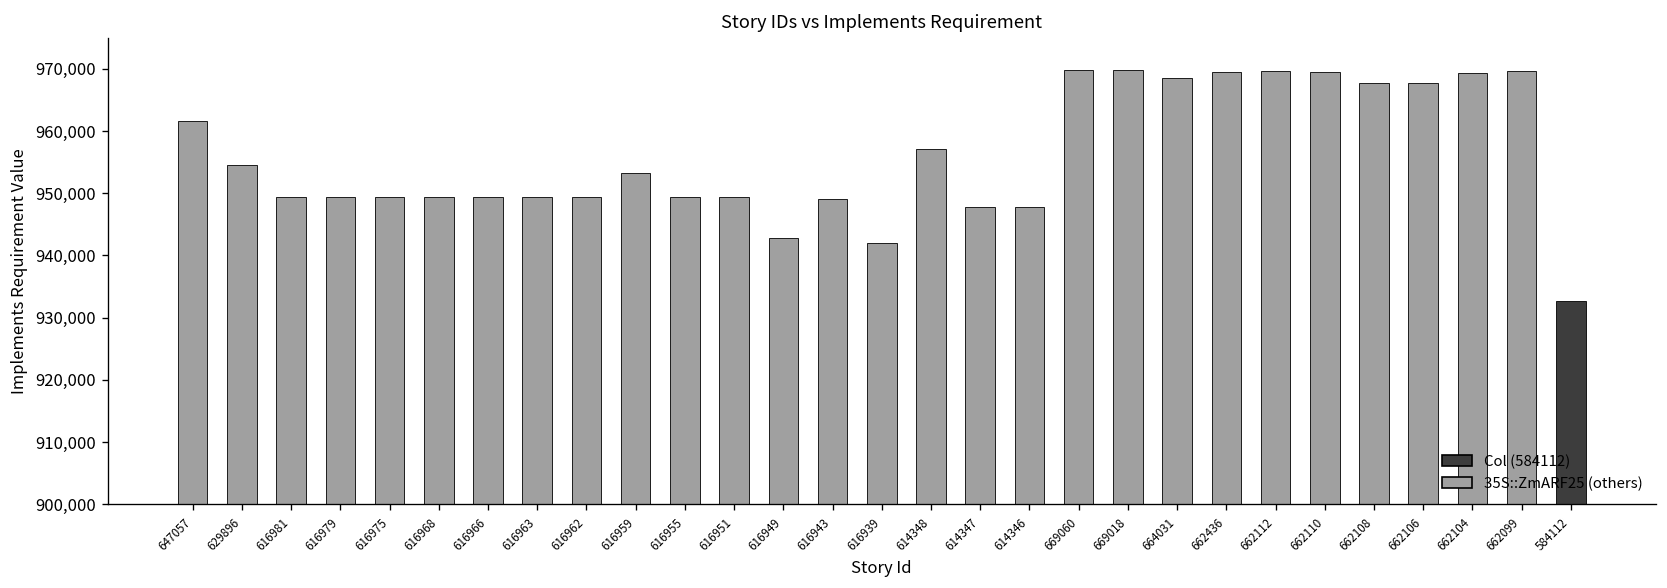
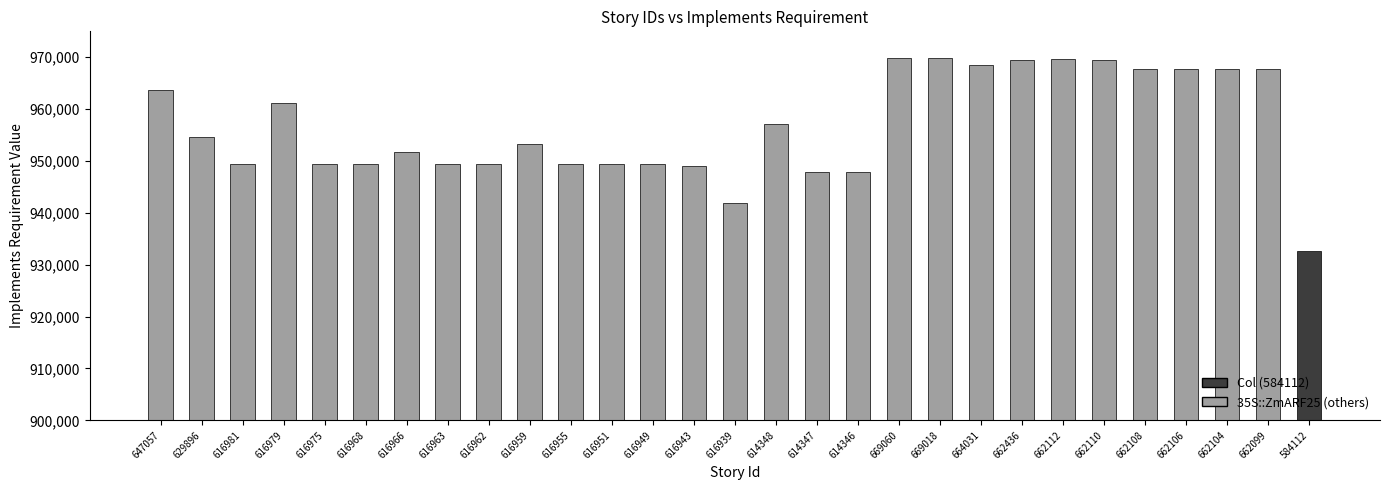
  {
-   "647057": "962,000",
+   "647057": "964,000",
    "629896": "955,000",
    "616981": "949,000",
-   "616979": "949,000",
+   "616979": "961,000",
    "616975": "949,000",
    "616968": "949,000",
-   "616966": "949,000",
+   "616966": "952,000",
    "616963": "949,000",
    "616962": "949,000",
    "616959": "953,000",
    "616955": "949,000",
    "616951": "949,000",
-   "616949": "943,000",
+   "616949": "949,000",
    "616943": "949,000",
    "616939": "942,000",
    "614348": "957,000",
    "614347": "948,000",
    "614346": "948,000",
    "669060": "970,000",
    "669018": "970,000",
    "664031": "968,000",
    "662436": "969,000",
    "662112": "970,000",
    "662110": "969,000",
    "662108": "968,000",
    "662106": "968,000",
-   "662104": "969,000",
-   "662099": "970,000",
+   "662104": "968,000",
+   "662099": "968,000",
    "584112": "933,000"
  }
